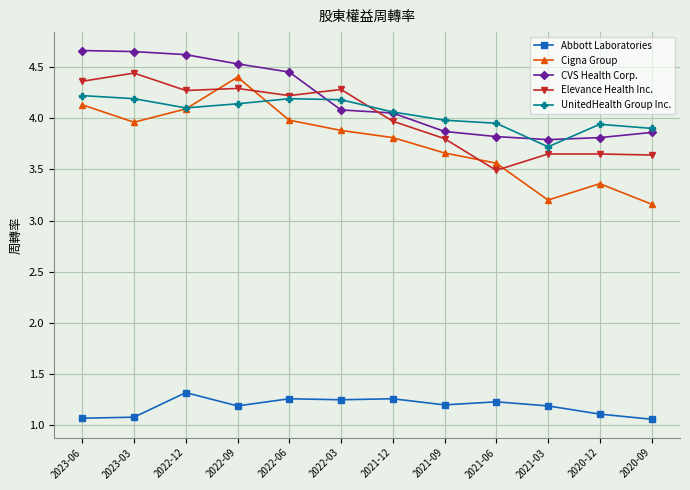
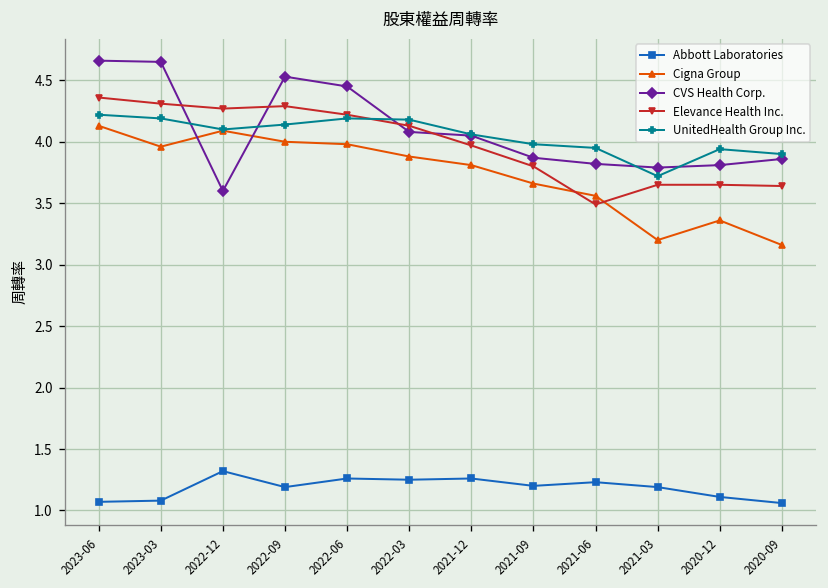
  {
    "Abbott Laboratories": {
      "2023-06": 1.07,
      "2023-03": 1.08,
      "2022-12": 1.32,
      "2022-09": 1.19,
      "2022-06": 1.26,
      "2022-03": 1.25,
      "2021-12": 1.26,
      "2021-09": 1.20,
      "2021-06": 1.23,
      "2021-03": 1.19,
      "2020-12": 1.11,
      "2020-09": 1.06
    },
    "Cigna Group": {
      "2023-06": 4.13,
      "2023-03": 3.96,
-     "2022-09": 4.4,
+     "2022-09": 4.0,
      "2022-06": 4.0,
      "2022-03": 3.9,
      "2021-12": 3.8,
      "2021-09": 3.66,
      "2021-06": 3.56,
      "2021-03": 3.2,
      "2020-12": 3.36,
      "2020-09": 3.16
    },
    "CVS Health Corp.": {
      "2023-06": 4.66,
      "2023-03": 4.65,
-     "2022-12": 4.62,
+     "2022-12": 3.60,
      "2022-09": 4.53,
      "2022-06": 4.45,
      "2022-03": 4.08,
      "2021-09": 3.87,
      "2021-06": 3.82,
      "2021-03": 3.79,
      "2020-12": 3.81,
      "2020-09": 3.86
    },
    "Elevance Health Inc.": {
      "2023-06": 4.36,
-     "2023-03": 4.44,
+     "2023-03": 4.31,
      "2022-12": 4.27,
      "2022-09": 4.29,
      "2022-06": 4.22,
-     "2022-03": 4.28,
+     "2022-03": 4.13,
      "2021-12": 3.97,
      "2021-09": 3.80,
      "2021-06": 3.49,
      "2021-03": 3.65,
      "2020-12": 3.65,
      "2020-09": 3.64
    },
    "UnitedHealth Group Inc.": {
      "2023-06": 4.22,
      "2023-03": 4.19,
      "2022-09": 4.14,
      "2022-06": 4.19,
      "2022-03": 4.18,
      "2021-09": 3.98,
      "2021-06": 3.95,
      "2021-03": 3.72,
      "2020-12": 3.94,
      "2020-09": 3.90
    }
  }
